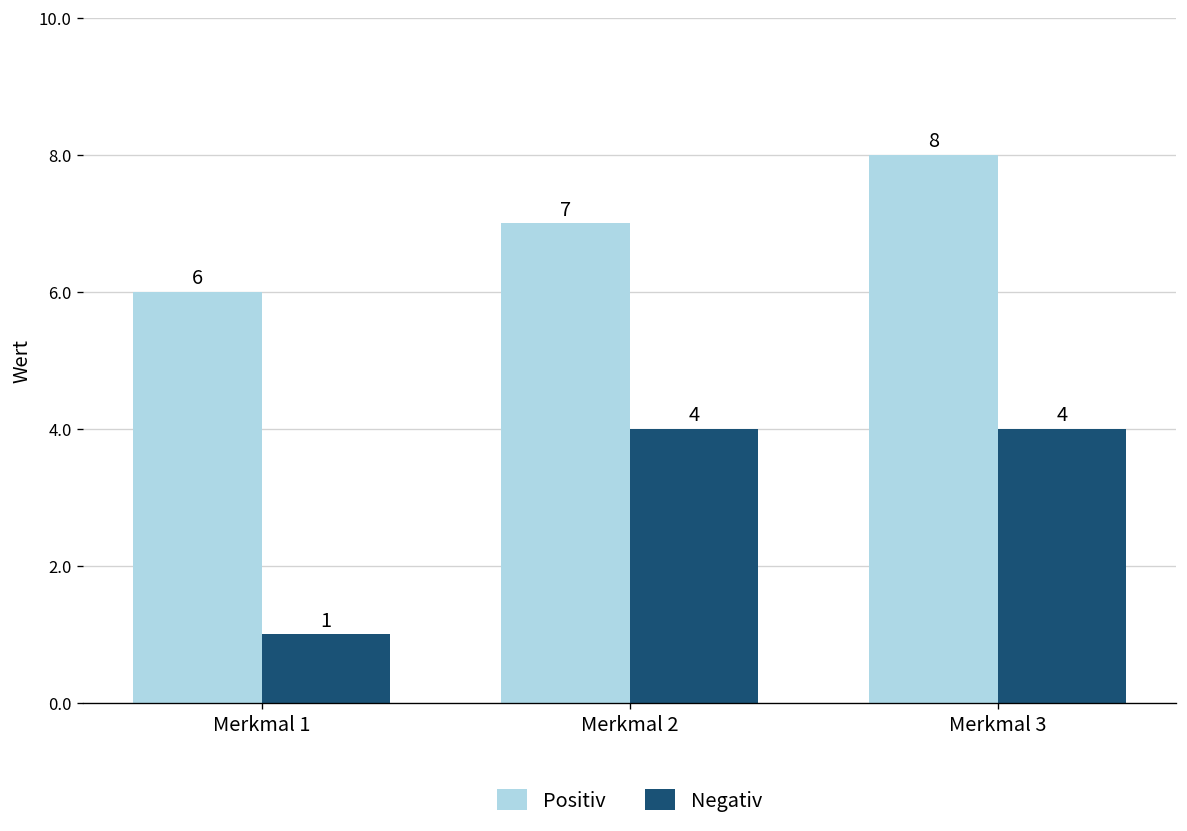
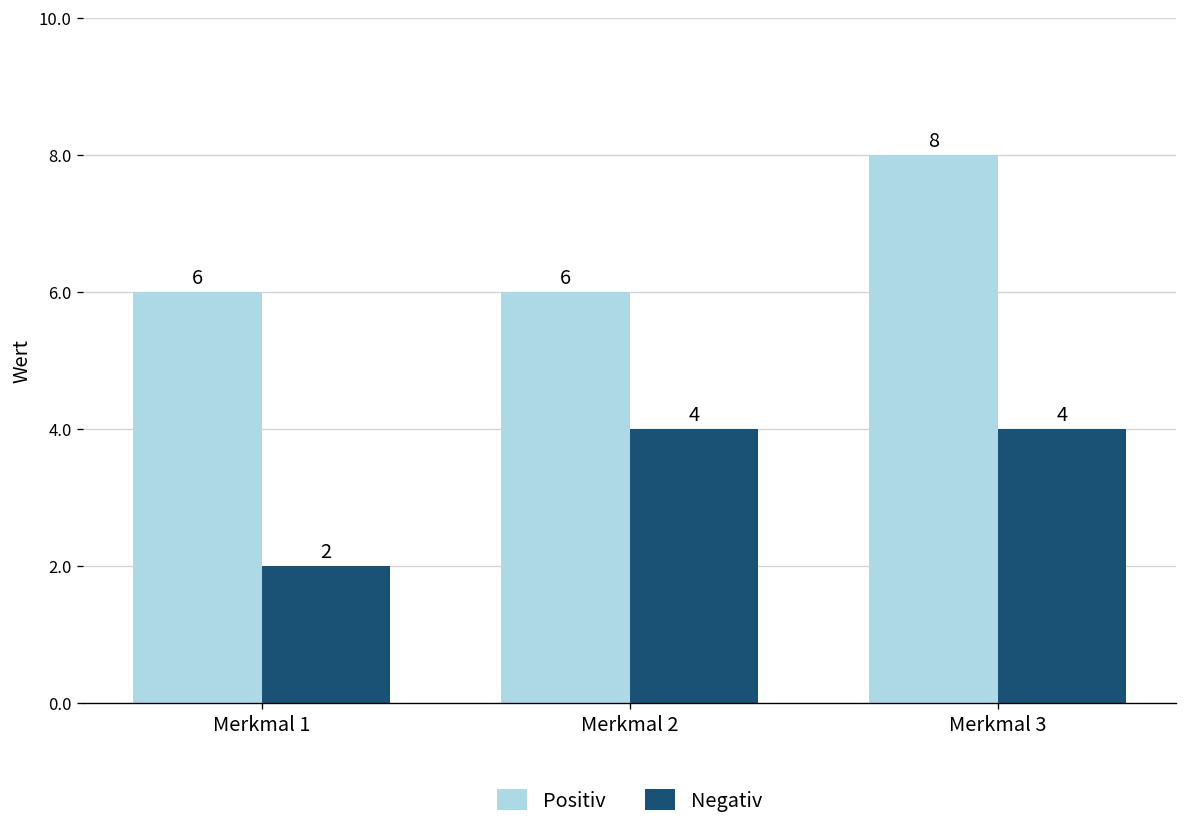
  {
    "Positiv": {
      "Merkmal 1": 6,
-     "Merkmal 2": 7,
+     "Merkmal 2": 6,
      "Merkmal 3": 8
    },
    "Negativ": {
-     "Merkmal 1": 1,
+     "Merkmal 1": 2,
      "Merkmal 2": 4,
      "Merkmal 3": 4
    }
  }
